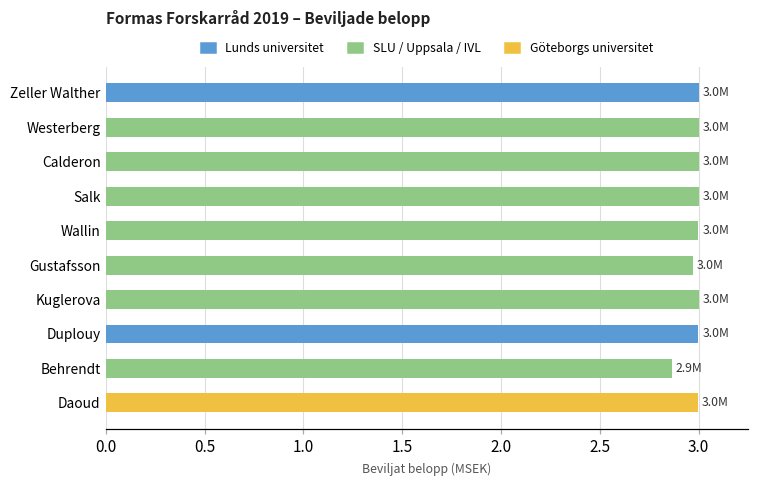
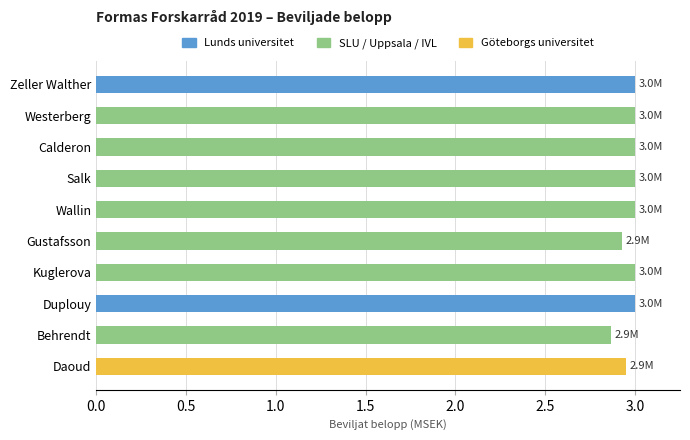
  {
    "Zeller Walther": "3.0M",
    "Westerberg": "3.0M",
    "Calderon": "3.0M",
    "Salk": "3.0M",
    "Wallin": "3.0M",
-   "Gustafsson": "3.0M",
+   "Gustafsson": "2.9M",
    "Kuglerova": "3.0M",
    "Duplouy": "3.0M",
    "Behrendt": "2.9M",
-   "Daoud": "3.0M"
+   "Daoud": "2.9M"
  }
